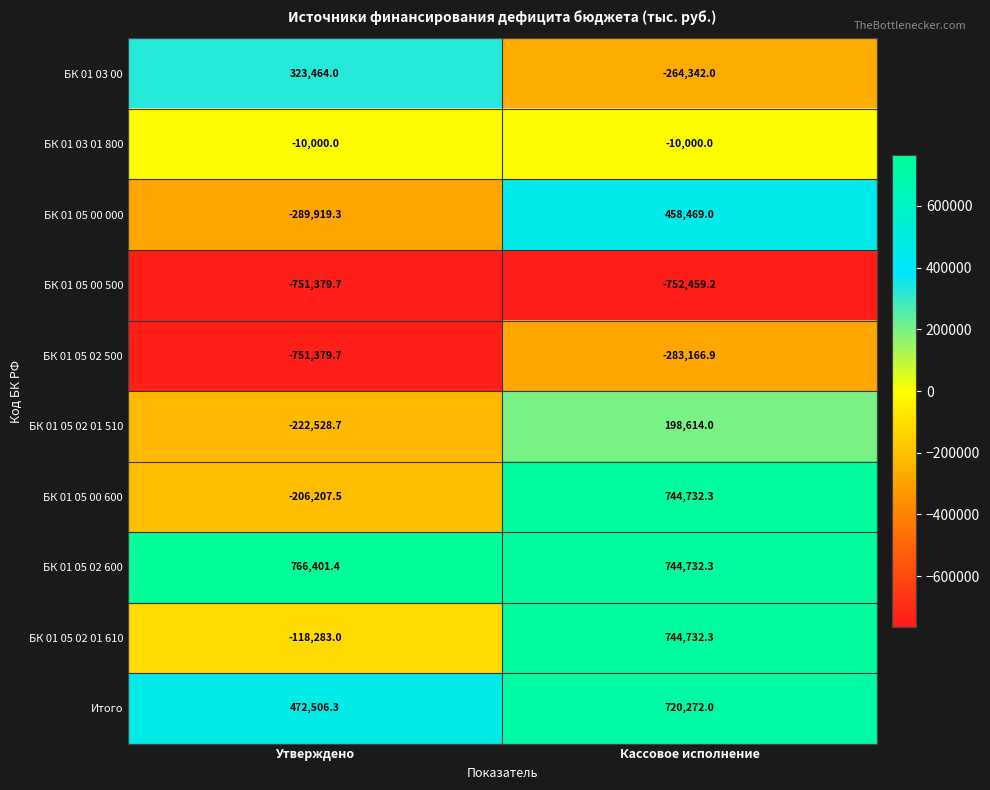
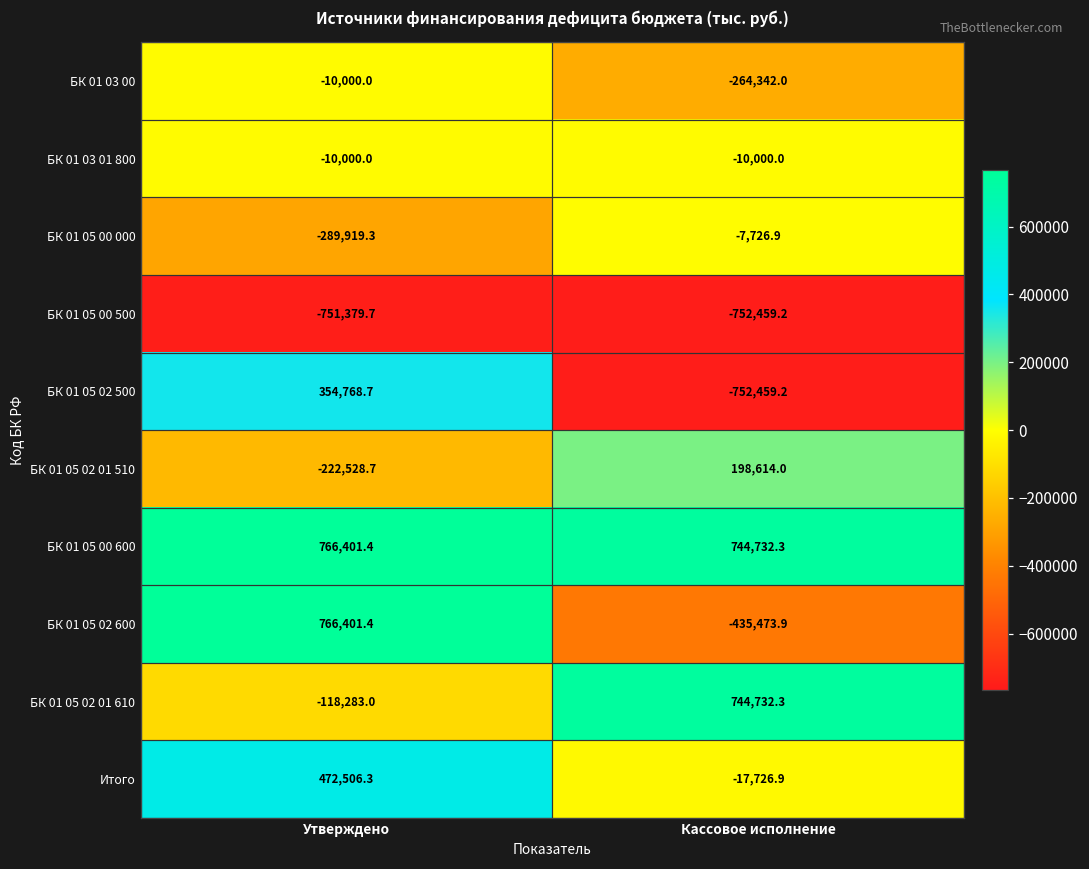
  {
    "БК 01 03 00": {
-     "Утверждено": "323,464.0",
+     "Утверждено": "-10,000.0",
      "Кассовое исполнение": "-264,342.0"
    },
    "БК 01 03 01 800": {
      "Утверждено": "-10,000.0",
      "Кассовое исполнение": "-10,000.0"
    },
    "БК 01 05 00 000": {
      "Утверждено": "-289,919.3",
-     "Кассовое исполнение": "458,469.0"
+     "Кассовое исполнение": "-7,726.9"
    },
    "БК 01 05 00 500": {
      "Утверждено": "-751,379.7",
      "Кассовое исполнение": "-752,459.2"
    },
    "БК 01 05 02 500": {
-     "Утверждено": "-751,379.7",
-     "Кассовое исполнение": "-283,166.9"
+     "Утверждено": "354,768.7",
+     "Кассовое исполнение": "-752,459.2"
    },
    "БК 01 05 02 01 510": {
      "Утверждено": "-222,528.7",
      "Кассовое исполнение": "198,614.0"
    },
    "БК 01 05 00 600": {
-     "Утверждено": "-206,207.5",
+     "Утверждено": "766,401.4",
      "Кассовое исполнение": "744,732.3"
    },
    "БК 01 05 02 600": {
      "Утверждено": "766,401.4",
-     "Кассовое исполнение": "744,732.3"
+     "Кассовое исполнение": "-435,473.9"
    },
    "БК 01 05 02 01 610": {
      "Утверждено": "-118,283.0",
      "Кассовое исполнение": "744,732.3"
    },
    "Итого": {
      "Утверждено": "472,506.3",
-     "Кассовое исполнение": "720,272.0"
+     "Кассовое исполнение": "-17,726.9"
    }
  }
